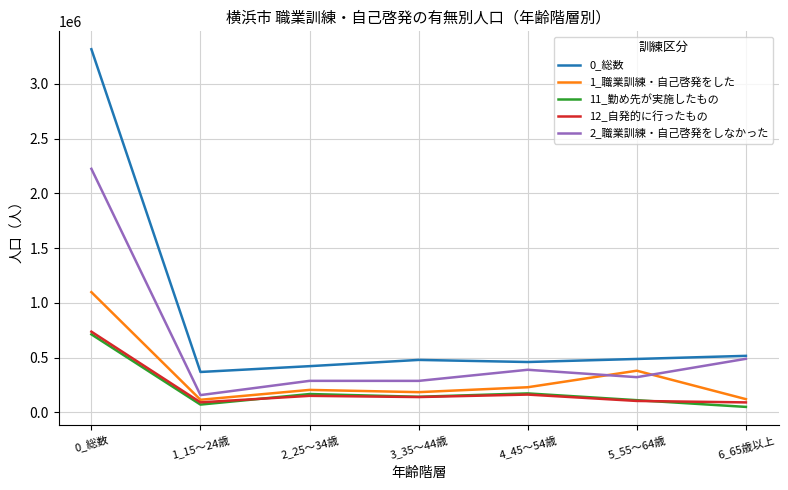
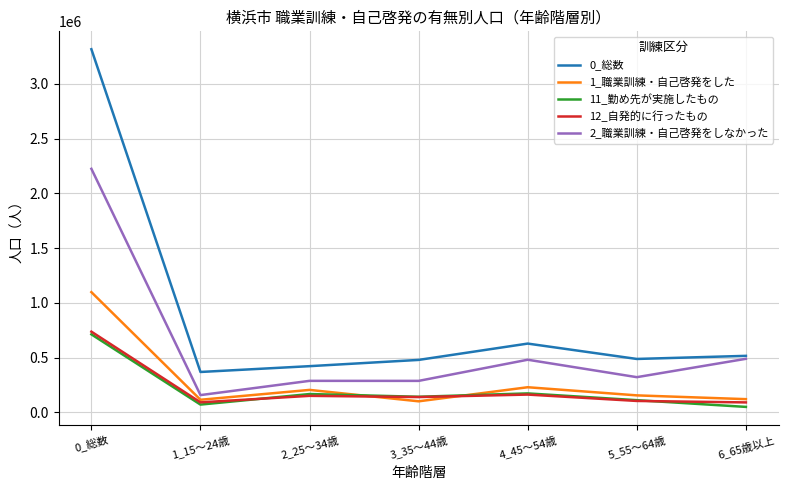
  {
    "0_総数": {
      "0_総数": 3320000,
      "1_15～24歳": 370000,
      "2_25～34歳": 420000,
      "3_35～44歳": 480000,
-     "4_45～54歳": 460000,
+     "4_45～54歳": 630000,
      "5_55～64歳": 490000,
      "6_65歳以上": 520000
    },
    "1_職業訓練・自己啓発をした": {
      "0_総数": 1100000,
      "2_25～34歳": 200000,
-     "3_35～44歳": 180000,
+     "3_35～44歳": 100000,
      "4_45～54歳": 230000,
-     "5_55～64歳": 380000,
+     "5_55～64歳": 150000,
      "6_65歳以上": 120000
    },
    "11_勤め先が実施したもの": {
      "0_総数": 710000,
      "6_65歳以上": 50000
    },
    "12_自発的に行ったもの": {
      "0_総数": 740000,
      "6_65歳以上": 90000
    },
    "2_職業訓練・自己啓発をしなかった": {
      "0_総数": 2220000,
      "1_15～24歳": 160000,
      "2_25～34歳": 290000,
      "3_35～44歳": 290000,
-     "4_45～54歳": 390000,
+     "4_45～54歳": 480000,
      "5_55～64歳": 320000,
      "6_65歳以上": 490000
    }
  }
